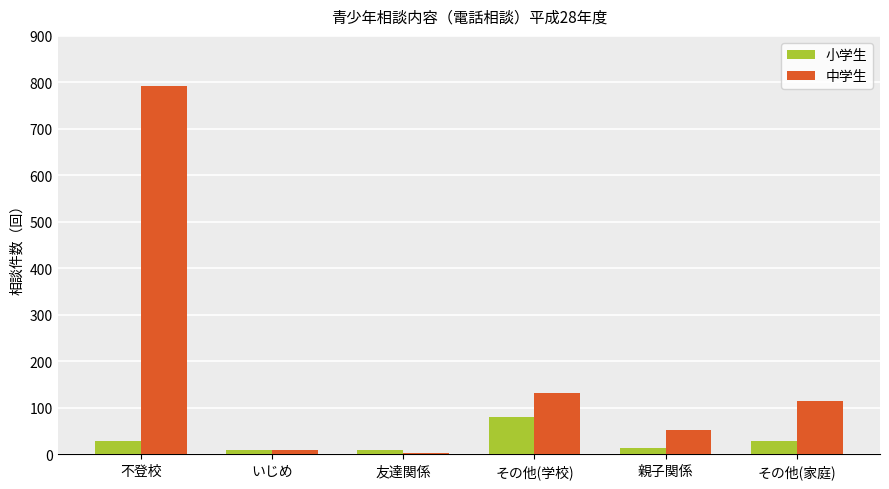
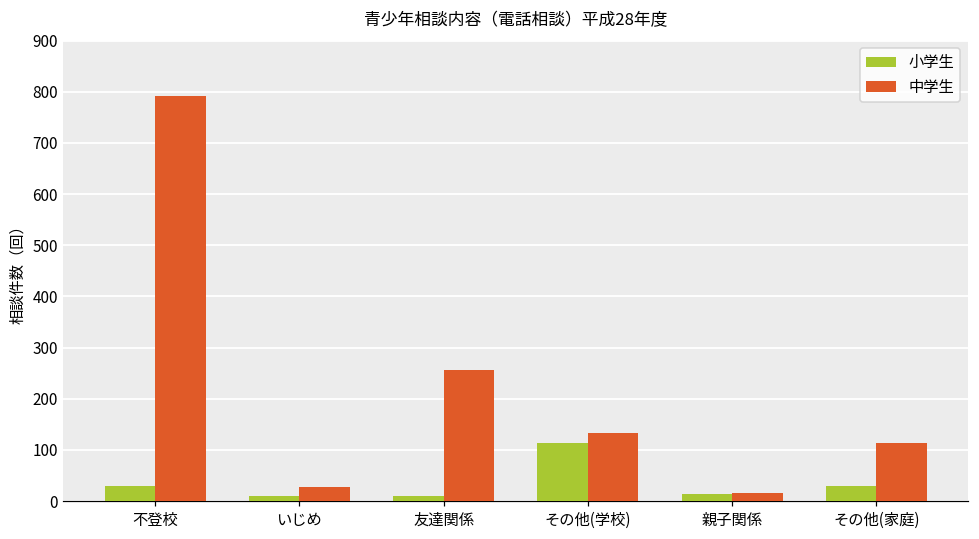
  {
    "小学生": {
      "不登校": 30,
      "いじめ": 10,
      "友達関係": 10,
-     "その他(学校)": 80,
+     "その他(学校)": 110,
      "親子関係": 10,
      "その他(家庭)": 30
    },
    "中学生": {
      "不登校": 790,
-     "いじめ": 10,
-     "友達関係": 0,
+     "いじめ": 30,
+     "友達関係": 260,
      "その他(学校)": 130,
-     "親子関係": 50,
+     "親子関係": 20,
      "その他(家庭)": 110
    }
  }
